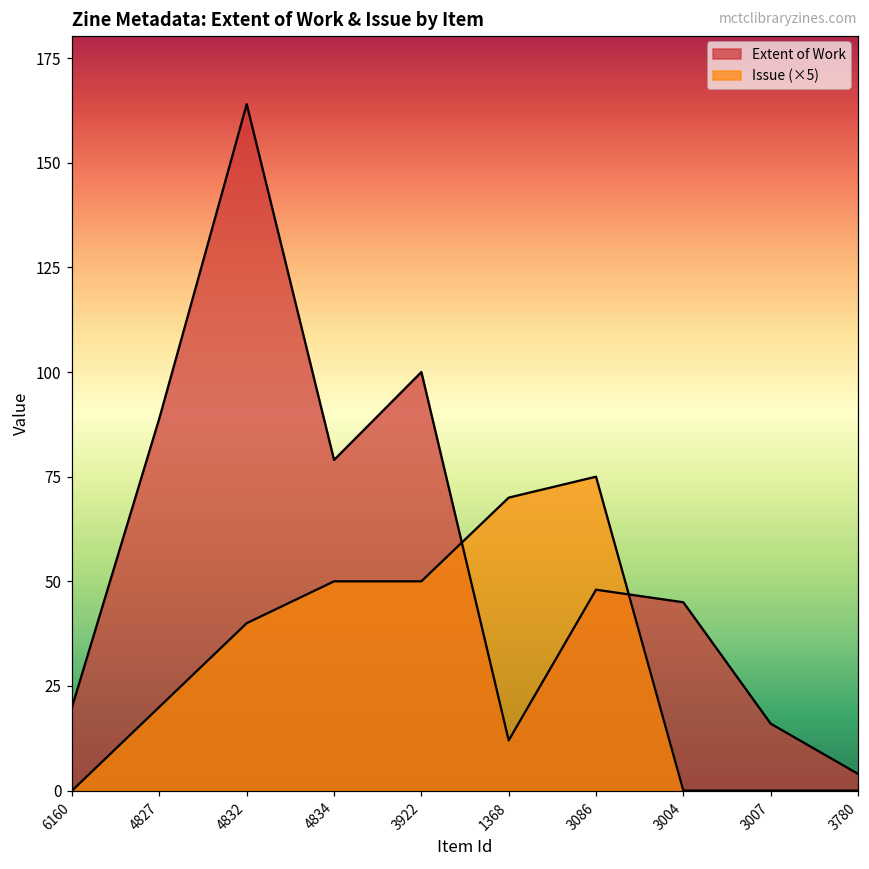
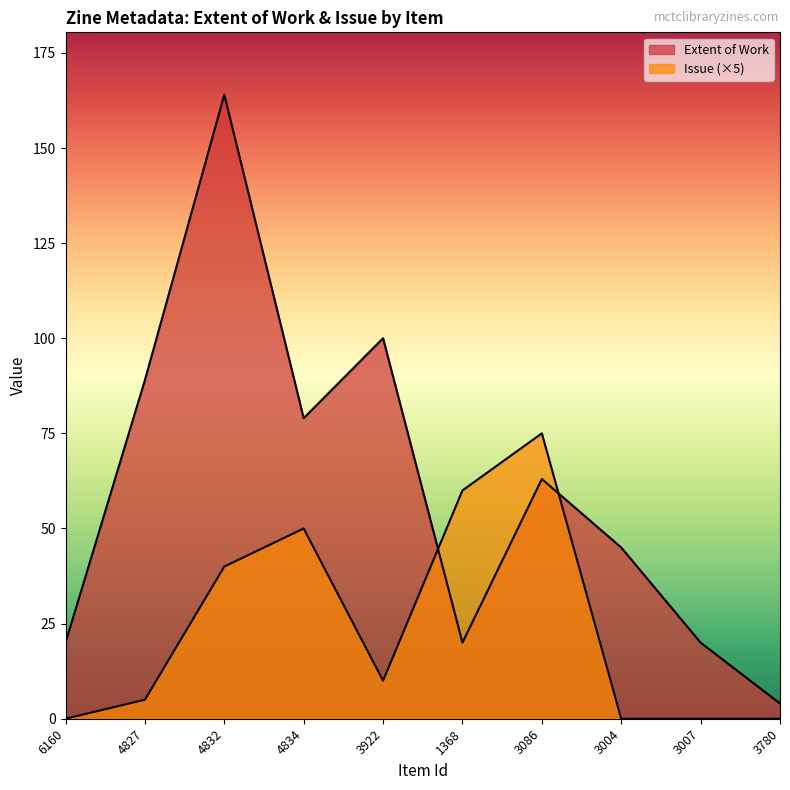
  {
    "Extent of Work": {
      "6160": 20,
      "4827": 89,
      "4832": 164,
      "4834": 79,
      "3922": 100,
-     "1368": 12,
-     "3086": 48,
+     "1368": 20,
+     "3086": 63,
      "3004": 45,
-     "3007": 16,
+     "3007": 20,
      "3780": 4
    },
    "Issue (×5)": {
      "6160": 0,
-     "4827": 20,
+     "4827": 5,
      "4832": 40,
      "4834": 50,
-     "3922": 50,
-     "1368": 70,
+     "3922": 10,
+     "1368": 60,
      "3086": 75,
      "3004": 0,
      "3007": 0,
      "3780": 0
    }
  }
